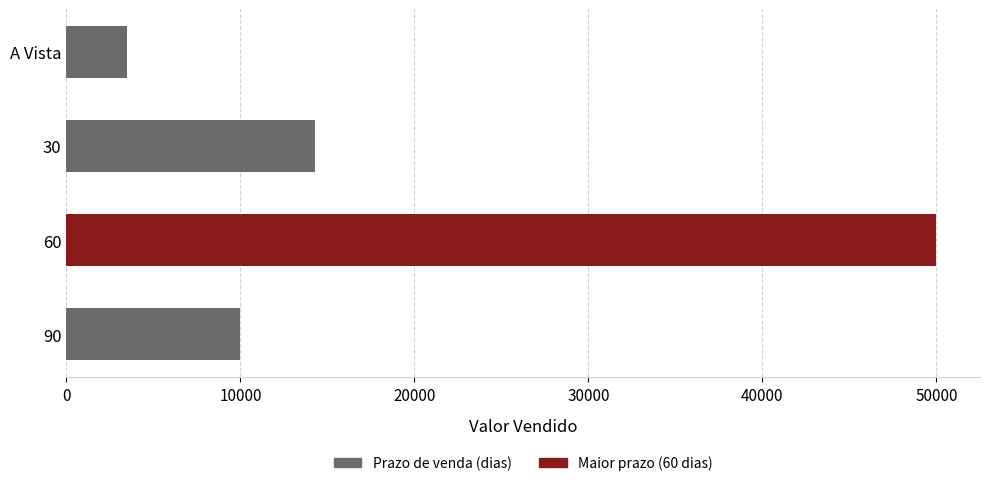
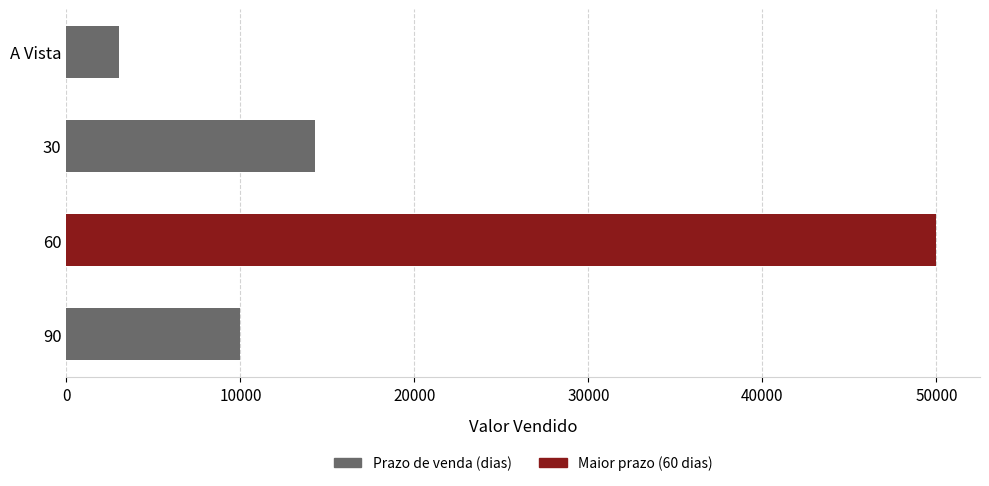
  {
-   "A Vista": 3500,
+   "A Vista": 3000,
    "30": 14300,
    "60": 50000,
    "90": 10000
  }
